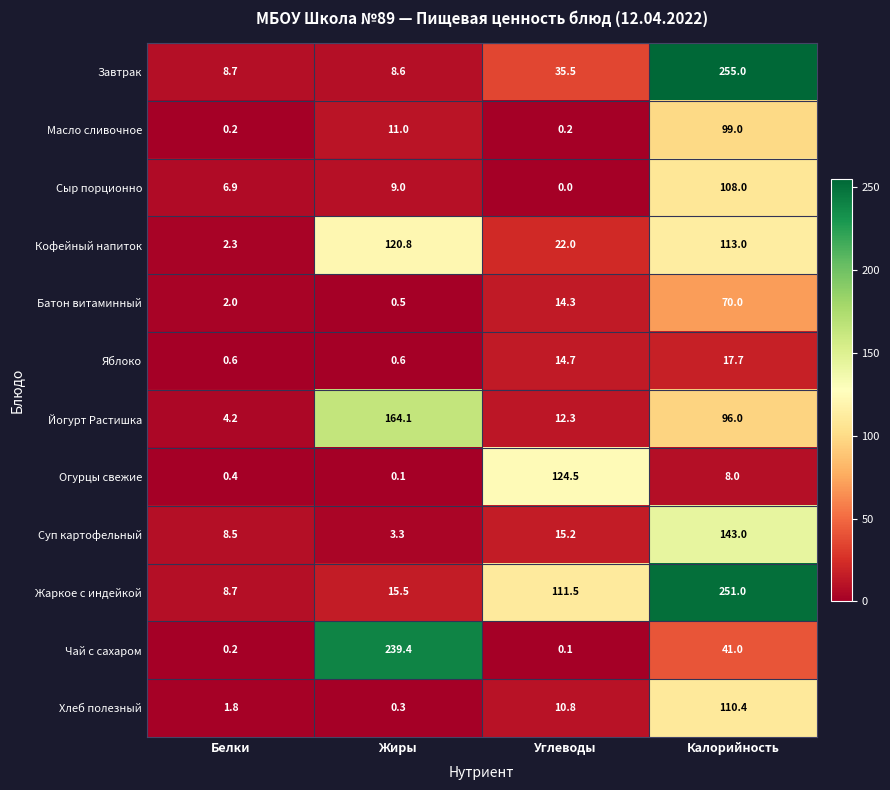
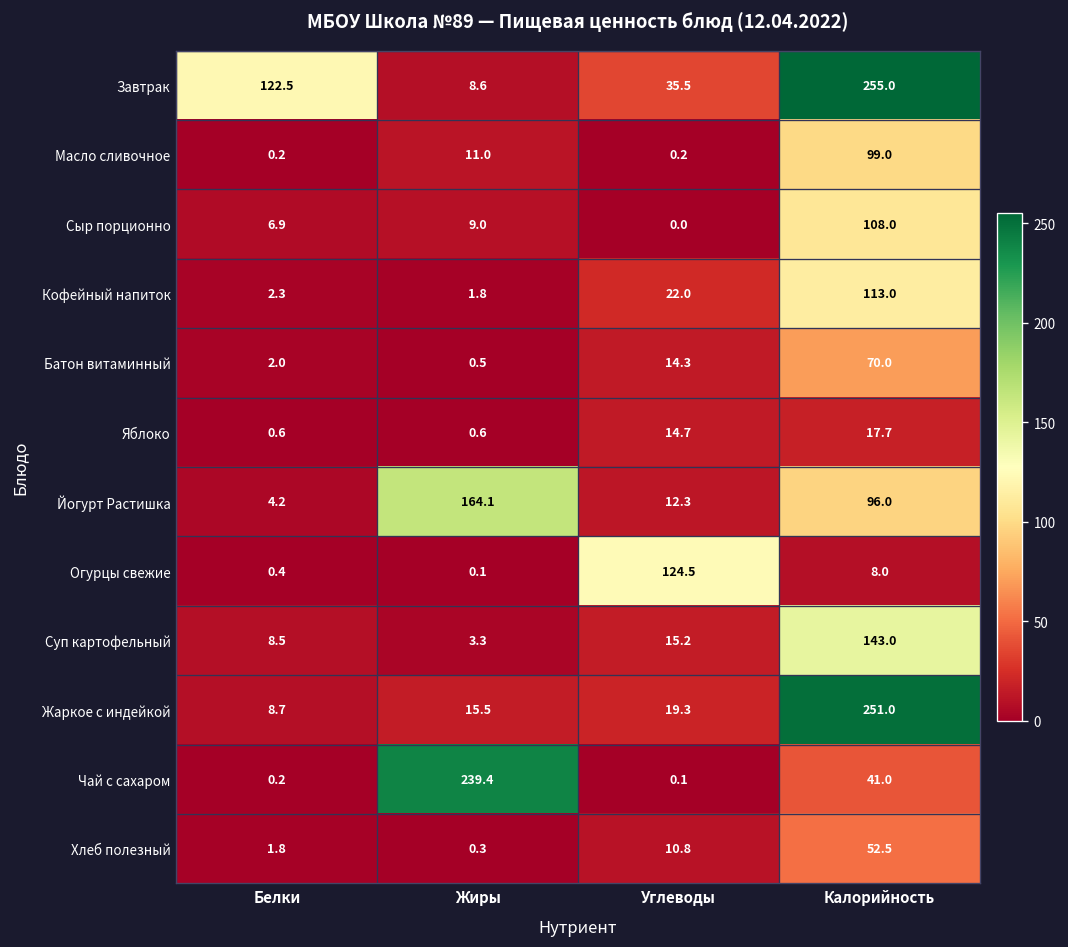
  {
    "Завтрак": {
-     "Белки": 8.7,
+     "Белки": 122.5,
      "Жиры": 8.6,
      "Углеводы": 35.5,
      "Калорийность": 255.0
    },
    "Масло сливочное": {
      "Белки": 0.2,
      "Жиры": 11.0,
      "Углеводы": 0.2,
      "Калорийность": 99.0
    },
    "Сыр порционно": {
      "Белки": 6.9,
      "Жиры": 9.0,
      "Углеводы": 0.0,
      "Калорийность": 108.0
    },
    "Кофейный напиток": {
      "Белки": 2.3,
-     "Жиры": 120.8,
+     "Жиры": 1.8,
      "Углеводы": 22.0,
      "Калорийность": 113.0
    },
    "Батон витаминный": {
      "Белки": 2.0,
      "Жиры": 0.5,
      "Углеводы": 14.3,
      "Калорийность": 70.0
    },
    "Яблоко": {
      "Белки": 0.6,
      "Жиры": 0.6,
      "Углеводы": 14.7,
      "Калорийность": 17.7
    },
    "Йогурт Растишка": {
      "Белки": 4.2,
      "Жиры": 164.1,
      "Углеводы": 12.3,
      "Калорийность": 96.0
    },
    "Огурцы свежие": {
      "Белки": 0.4,
      "Жиры": 0.1,
      "Углеводы": 124.5,
      "Калорийность": 8.0
    },
    "Суп картофельный": {
      "Белки": 8.5,
      "Жиры": 3.3,
      "Углеводы": 15.2,
      "Калорийность": 143.0
    },
    "Жаркое с индейкой": {
      "Белки": 8.7,
      "Жиры": 15.5,
-     "Углеводы": 111.5,
+     "Углеводы": 19.3,
      "Калорийность": 251.0
    },
    "Чай с сахаром": {
      "Белки": 0.2,
      "Жиры": 239.4,
      "Углеводы": 0.1,
      "Калорийность": 41.0
    },
    "Хлеб полезный": {
      "Белки": 1.8,
      "Жиры": 0.3,
      "Углеводы": 10.8,
-     "Калорийность": 110.4
+     "Калорийность": 52.5
    }
  }
